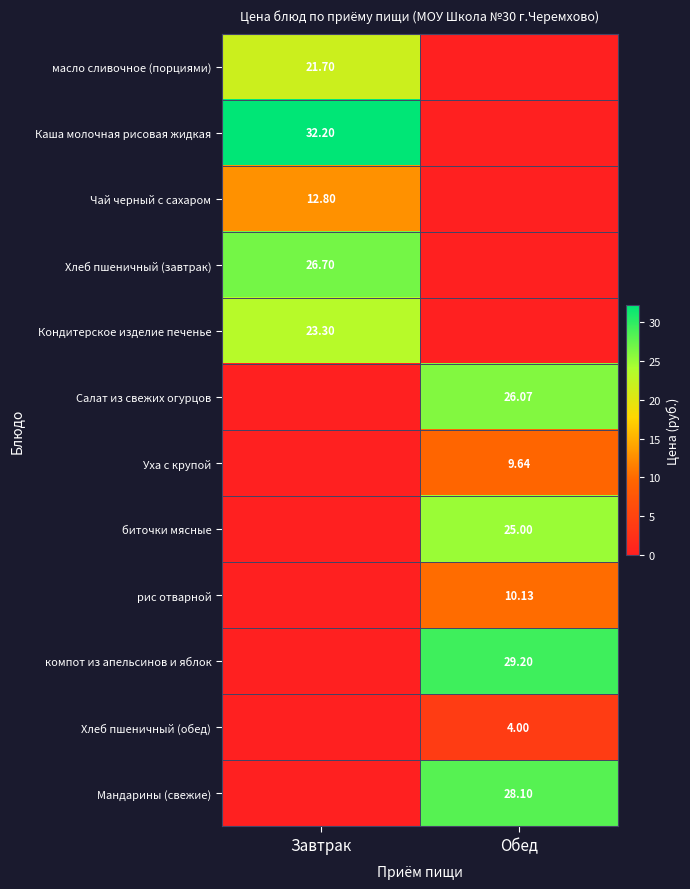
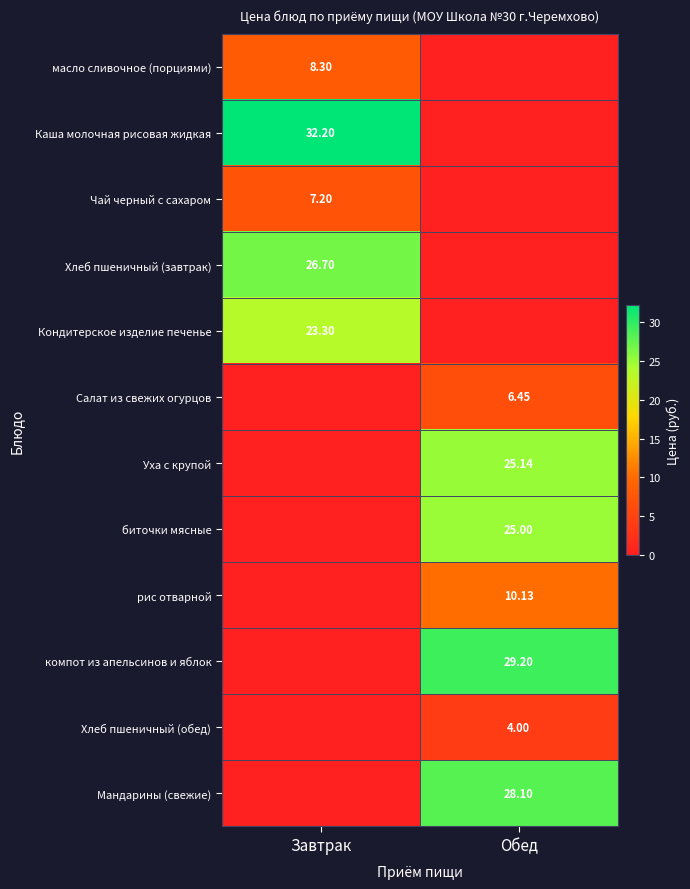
  {
    "масло сливочное (порциями)": {
-     "Завтрак": 21.70
+     "Завтрак": 8.30
    },
    "Каша молочная рисовая жидкая": {
      "Завтрак": 32.20
    },
    "Чай черный с сахаром": {
-     "Завтрак": 12.80
+     "Завтрак": 7.20
    },
    "Хлеб пшеничный (завтрак)": {
      "Завтрак": 26.70
    },
    "Кондитерское изделие печенье": {
      "Завтрак": 23.30
    },
    "Салат из свежих огурцов": {
-     "Обед": 26.07
+     "Обед": 6.45
    },
    "Уха с крупой": {
-     "Обед": 9.64
+     "Обед": 25.14
    },
    "биточки мясные": {
      "Обед": 25.00
    },
    "рис отварной": {
      "Обед": 10.13
    },
    "компот из апельсинов и яблок": {
      "Обед": 29.20
    },
    "Хлеб пшеничный (обед)": {
      "Обед": 4.00
    },
    "Мандарины (свежие)": {
      "Обед": 28.10
    }
  }
